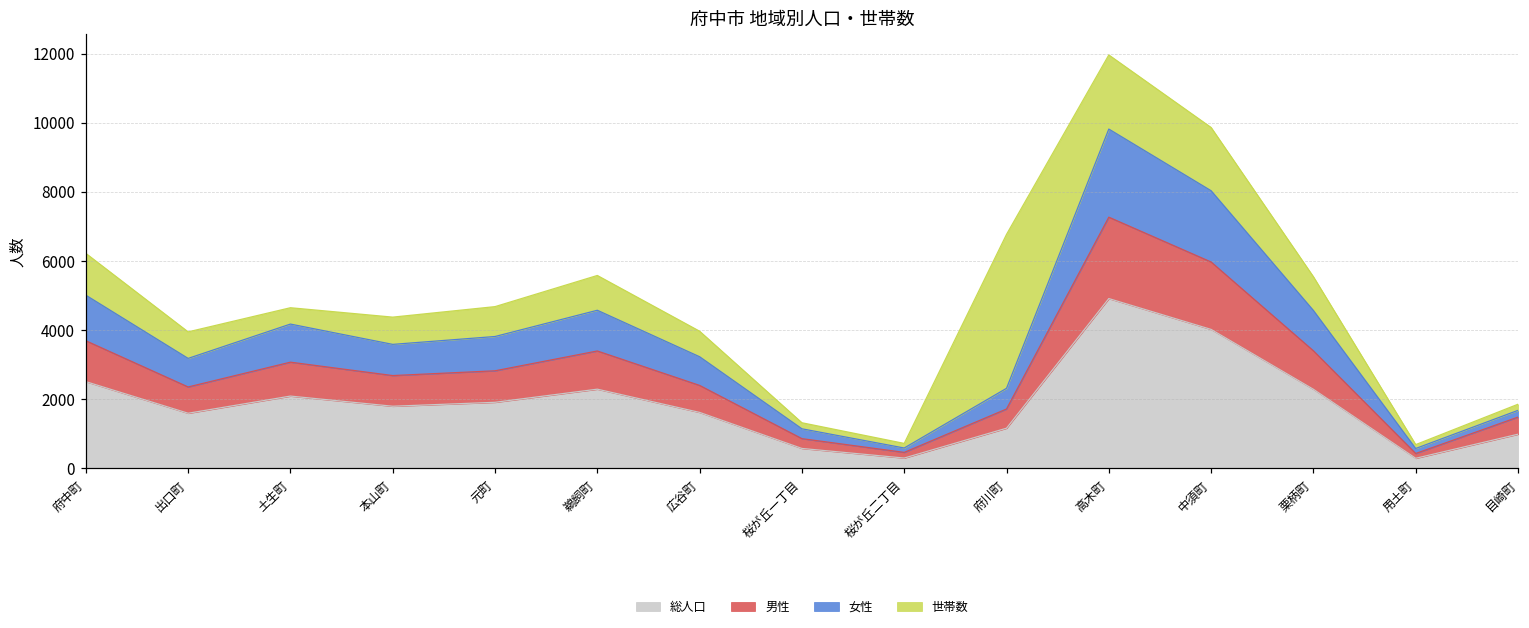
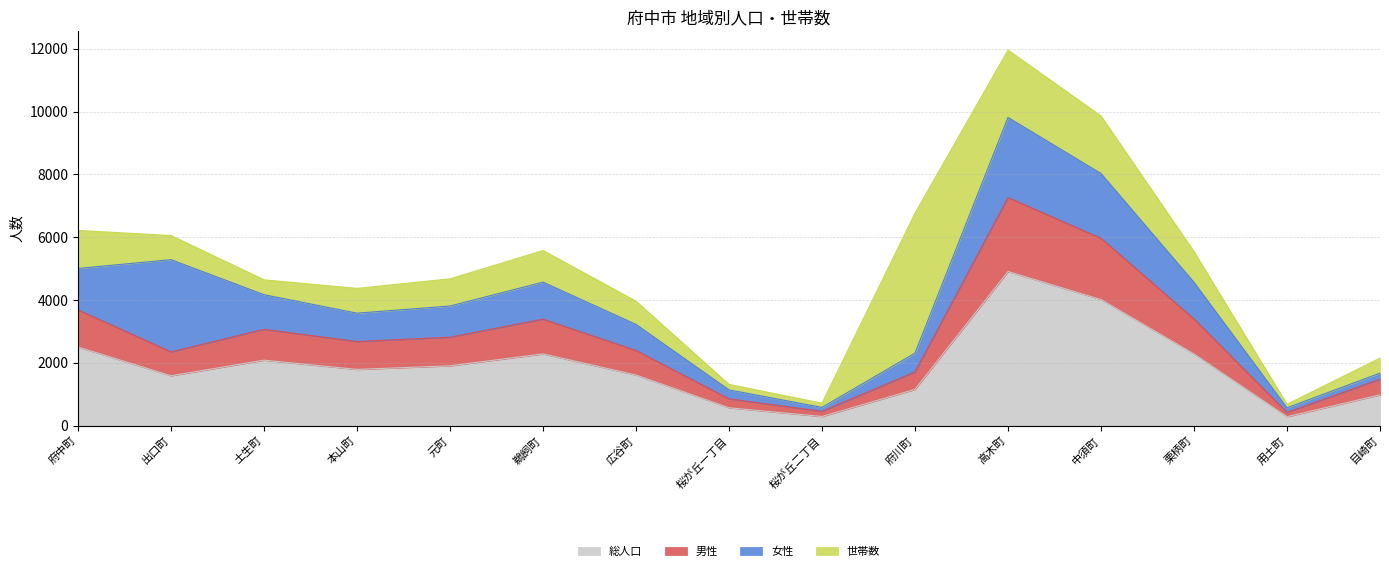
  {
    "総人口": {
      "府中町": 2500,
      "出口町": 1600,
      "土生町": 2100,
      "本山町": 1800,
      "元町": 1900,
      "鵜飼町": 2300,
      "広谷町": 1600,
      "桜が丘一丁目": 600,
      "桜が丘二丁目": 300,
      "府川町": 1200,
      "高木町": 4900,
      "中須町": 4000,
      "栗柄町": 2300,
      "用土町": 300,
      "目崎町": 1000
    },
    "男性": {
      "府中町": 1200,
      "出口町": 800,
      "土生町": 1000,
      "本山町": 900,
      "元町": 900,
      "鵜飼町": 1100,
      "広谷町": 800,
      "桜が丘一丁目": 300,
      "桜が丘二丁目": 200,
      "府川町": 600,
      "高木町": 2400,
      "中須町": 2000,
      "栗柄町": 1100,
      "用土町": 100,
      "目崎町": 500
    },
    "女性": {
      "府中町": 1300,
-     "出口町": 800,
+     "出口町": 2900,
      "土生町": 1100,
      "本山町": 900,
      "元町": 1000,
      "鵜飼町": 1200,
      "広谷町": 800,
      "桜が丘一丁目": 300,
      "桜が丘二丁目": 100,
      "府川町": 600,
      "高木町": 2600,
      "中須町": 2100,
      "栗柄町": 1200,
      "用土町": 100,
      "目崎町": 200
    },
    "世帯数": {
      "府中町": 1200,
      "出口町": 800,
      "土生町": 500,
      "本山町": 800,
      "元町": 900,
      "鵜飼町": 1000,
      "広谷町": 700,
      "桜が丘一丁目": 200,
      "桜が丘二丁目": 100,
      "府川町": 4500,
      "高木町": 2100,
      "中須町": 1800,
      "栗柄町": 1000,
      "用土町": 100,
-     "目崎町": 200
+     "目崎町": 500
    }
  }
